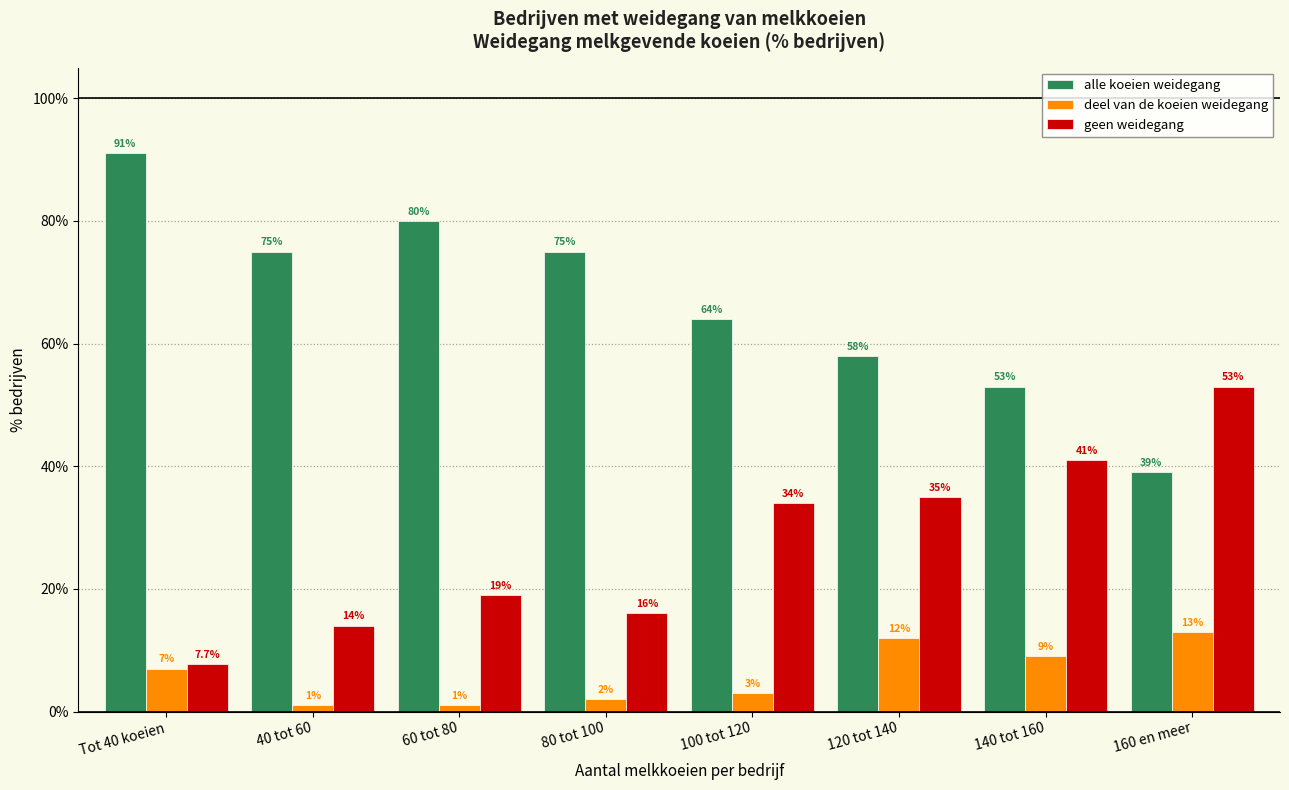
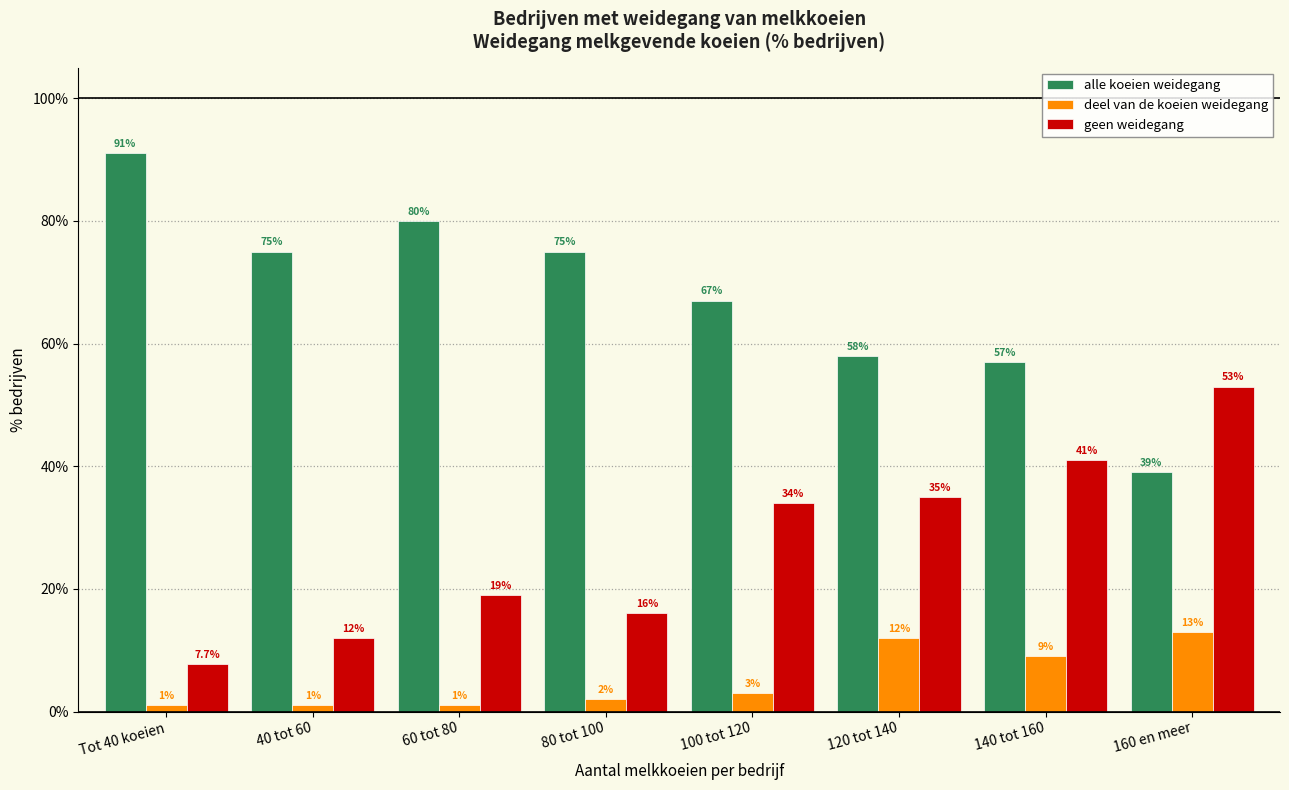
  {
    "alle koeien weidegang": {
      "Tot 40 koeien": "91%",
      "40 tot 60": "75%",
      "60 tot 80": "80%",
      "80 tot 100": "75%",
-     "100 tot 120": "64%",
+     "100 tot 120": "67%",
      "120 tot 140": "58%",
-     "140 tot 160": "53%",
+     "140 tot 160": "57%",
      "160 en meer": "39%"
    },
    "deel van de koeien weidegang": {
-     "Tot 40 koeien": "7%",
+     "Tot 40 koeien": "1%",
      "40 tot 60": "1%",
      "60 tot 80": "1%",
      "80 tot 100": "2%",
      "100 tot 120": "3%",
      "120 tot 140": "12%",
      "140 tot 160": "9%",
      "160 en meer": "13%"
    },
    "geen weidegang": {
      "Tot 40 koeien": "7.7%",
-     "40 tot 60": "14%",
+     "40 tot 60": "12%",
      "60 tot 80": "19%",
      "80 tot 100": "16%",
      "100 tot 120": "34%",
      "120 tot 140": "35%",
      "140 tot 160": "41%",
      "160 en meer": "53%"
    }
  }
